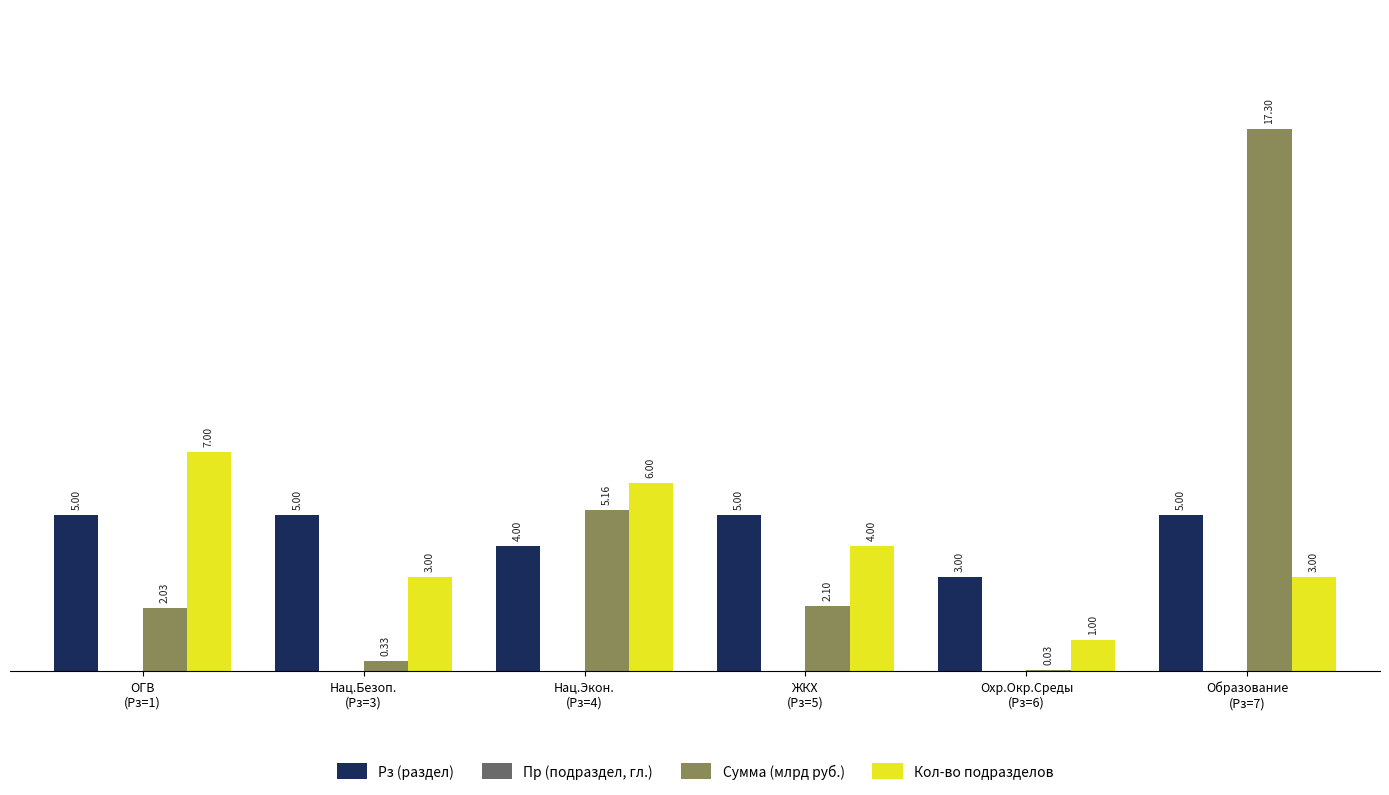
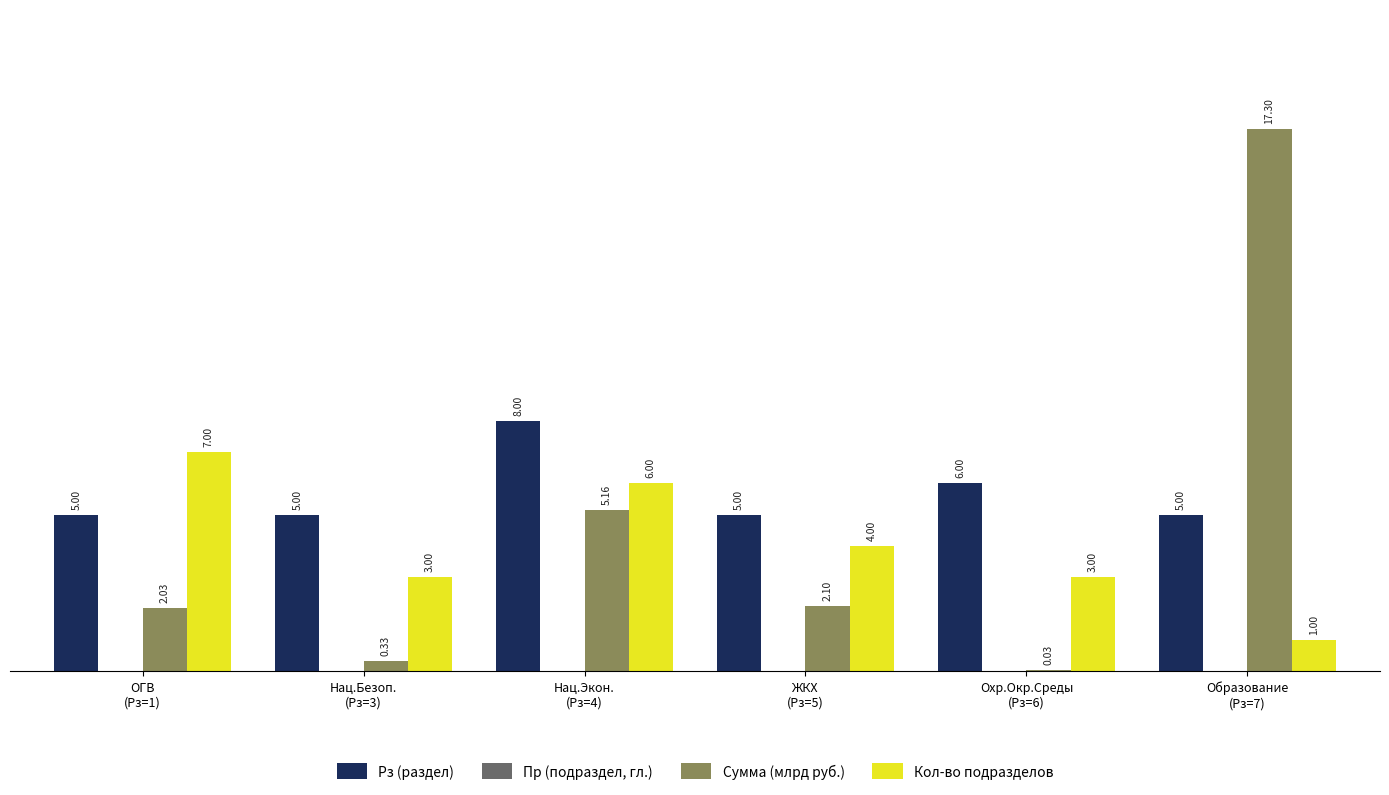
  {
    "Рз (раздел)": {
      "ОГВ (Рз=1)": 5.00,
      "Нац.Безоп. (Рз=3)": 5.00,
-     "Нац.Экон. (Рз=4)": 4.00,
+     "Нац.Экон. (Рз=4)": 8.00,
      "ЖКХ (Рз=5)": 5.00,
-     "Охр.Окр.Среды (Рз=6)": 3.00,
+     "Охр.Окр.Среды (Рз=6)": 6.00,
      "Образование (Рз=7)": 5.00
    },
    "Кол-во подразделов": {
      "ОГВ (Рз=1)": 7.00,
      "Нац.Безоп. (Рз=3)": 3.00,
      "Нац.Экон. (Рз=4)": 6.00,
      "ЖКХ (Рз=5)": 4.00,
-     "Охр.Окр.Среды (Рз=6)": 1.00,
-     "Образование (Рз=7)": 3.00
+     "Охр.Окр.Среды (Рз=6)": 3.00,
+     "Образование (Рз=7)": 1.00
    }
  }
